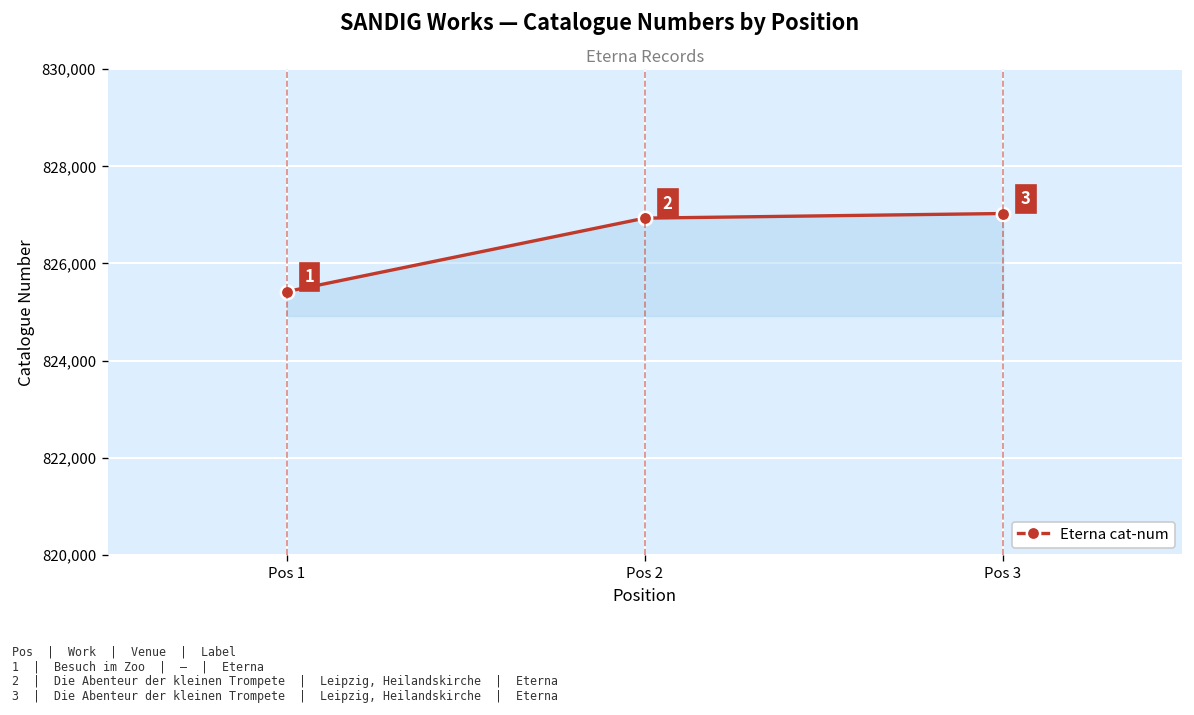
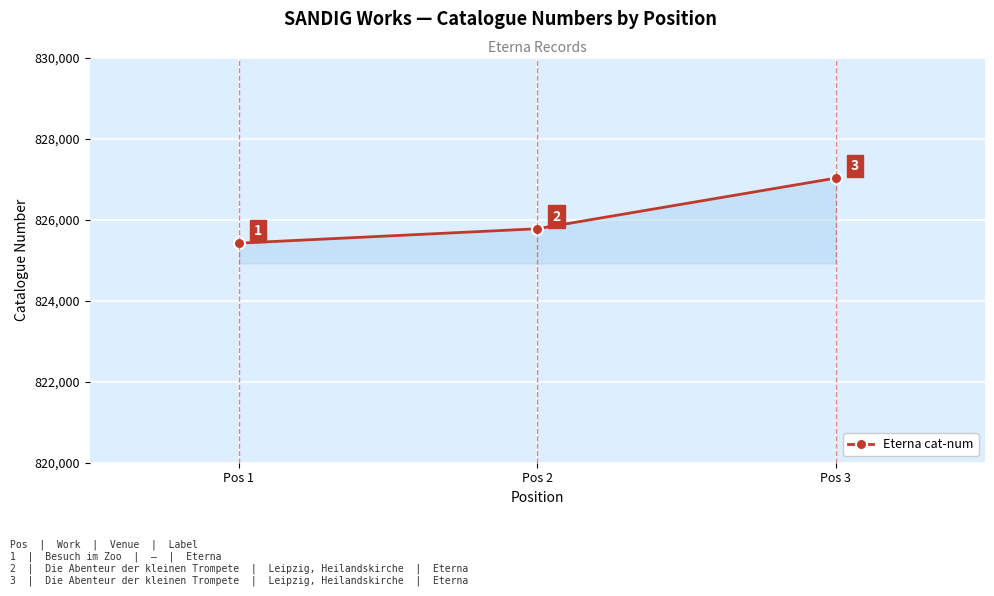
  {
-   "Pos 2": "826,900"
+   "Pos 2": "825,800"
  }
